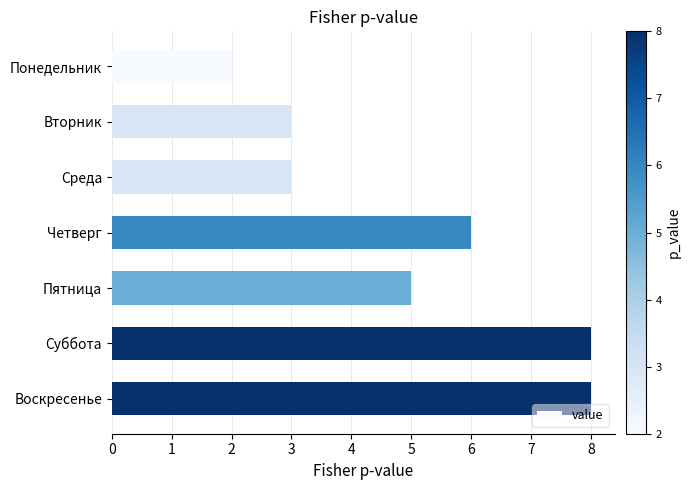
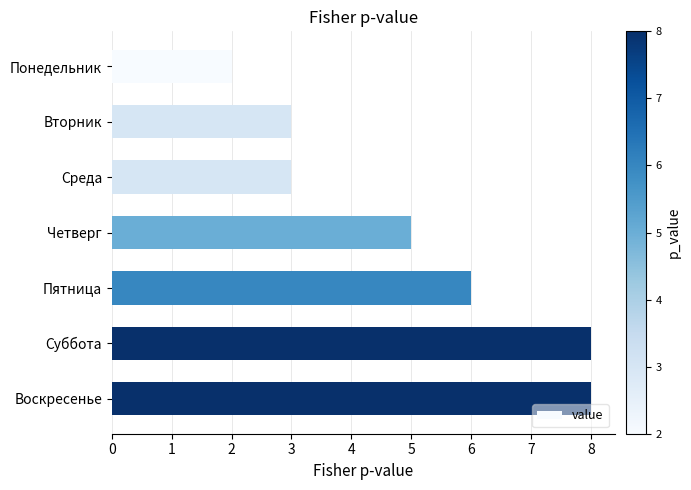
  {
    "Понедельник": 2,
    "Вторник": 3,
    "Среда": 3,
-   "Четверг": 6,
-   "Пятница": 5,
+   "Четверг": 5,
+   "Пятница": 6,
    "Суббота": 8,
    "Воскресенье": 8
  }
